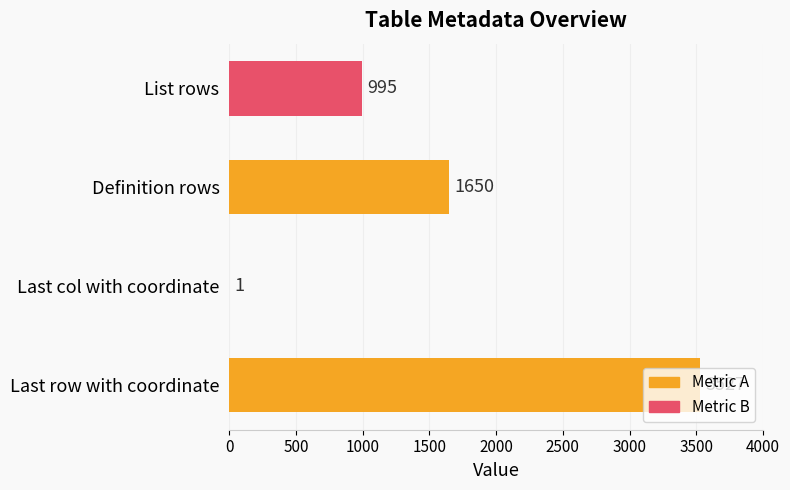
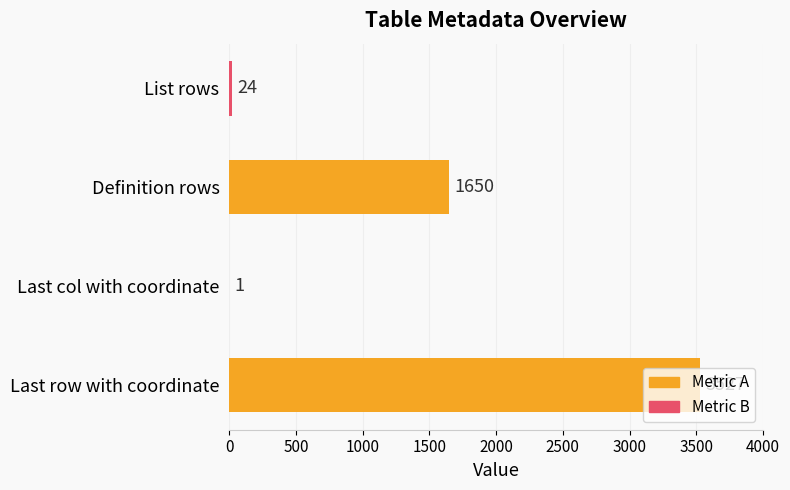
  {
-   "List rows": 995,
+   "List rows": 24,
    "Definition rows": 1650,
    "Last col with coordinate": 1
  }
